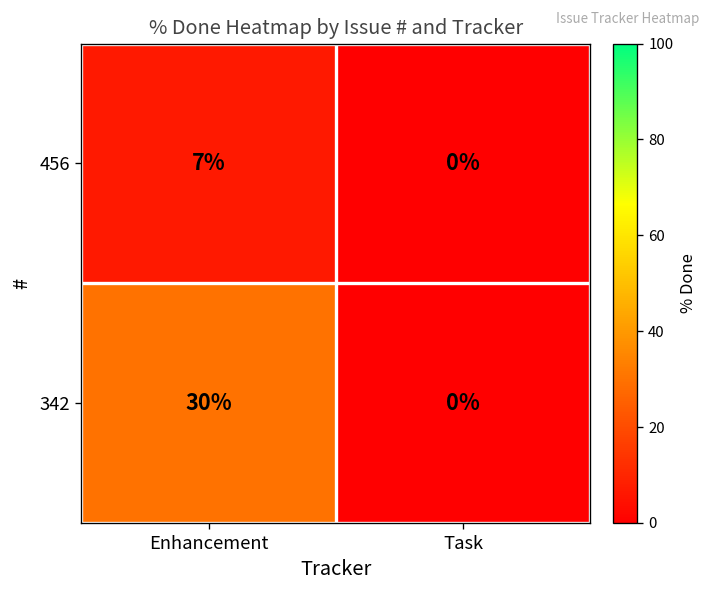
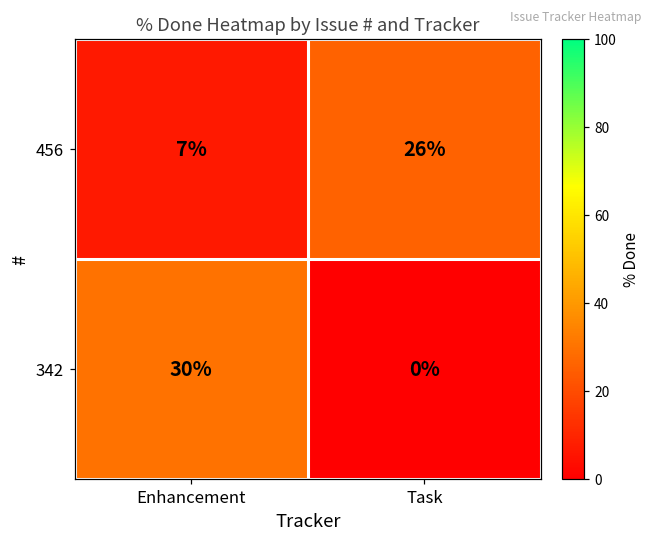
  {
    "456": {
      "Enhancement": "7%",
-     "Task": "0%"
+     "Task": "26%"
    },
    "342": {
      "Enhancement": "30%",
      "Task": "0%"
    }
  }
